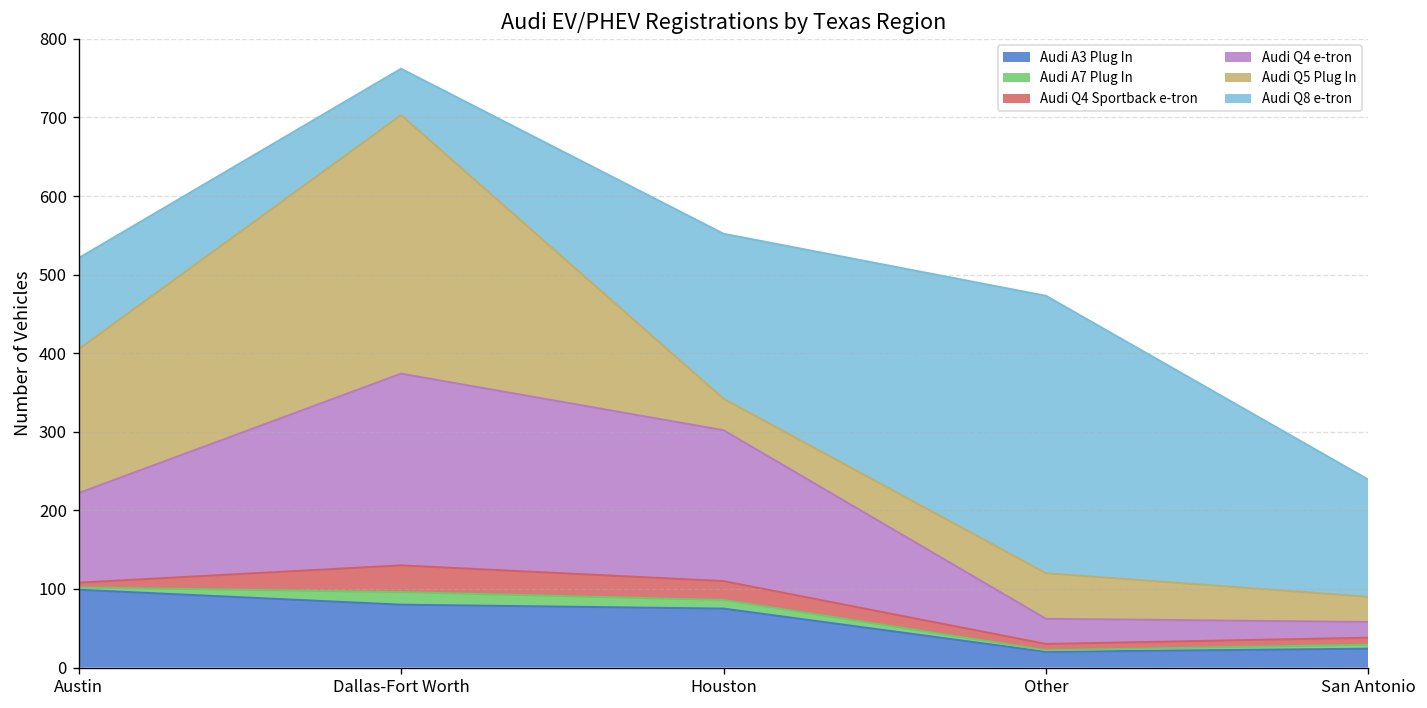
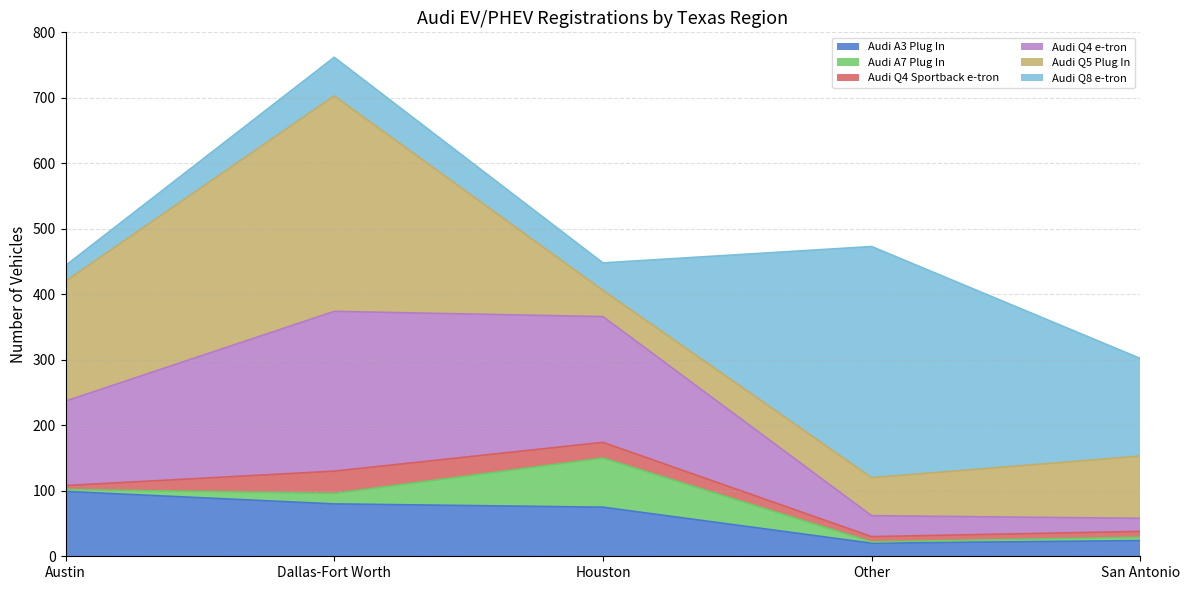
  {
    "Audi A3 Plug In": {
      "Dallas-Fort Worth": 80,
      "Houston": 80,
      "San Antonio": 20
    },
    "Audi A7 Plug In": {
      "Dallas-Fort Worth": 20,
-     "Houston": 10,
+     "Houston": 80,
      "San Antonio": 10
    },
    "Audi Q4 Sportback e-tron": {
      "Austin": 10,
      "Dallas-Fort Worth": 30,
      "Houston": 20,
      "Other": 10,
      "San Antonio": 10
    },
    "Audi Q4 e-tron": {
-     "Austin": 110,
+     "Austin": 130,
      "Dallas-Fort Worth": 240,
      "Houston": 190,
      "Other": 30,
      "San Antonio": 20
    },
    "Audi Q5 Plug In": {
      "Austin": 180,
      "Dallas-Fort Worth": 330,
      "Houston": 40,
      "Other": 60,
-     "San Antonio": 30
+     "San Antonio": 100
    },
    "Audi Q8 e-tron": {
-     "Austin": 120,
+     "Austin": 20,
      "Dallas-Fort Worth": 60,
-     "Houston": 210,
+     "Houston": 40,
      "Other": 350,
      "San Antonio": 150
    }
  }
